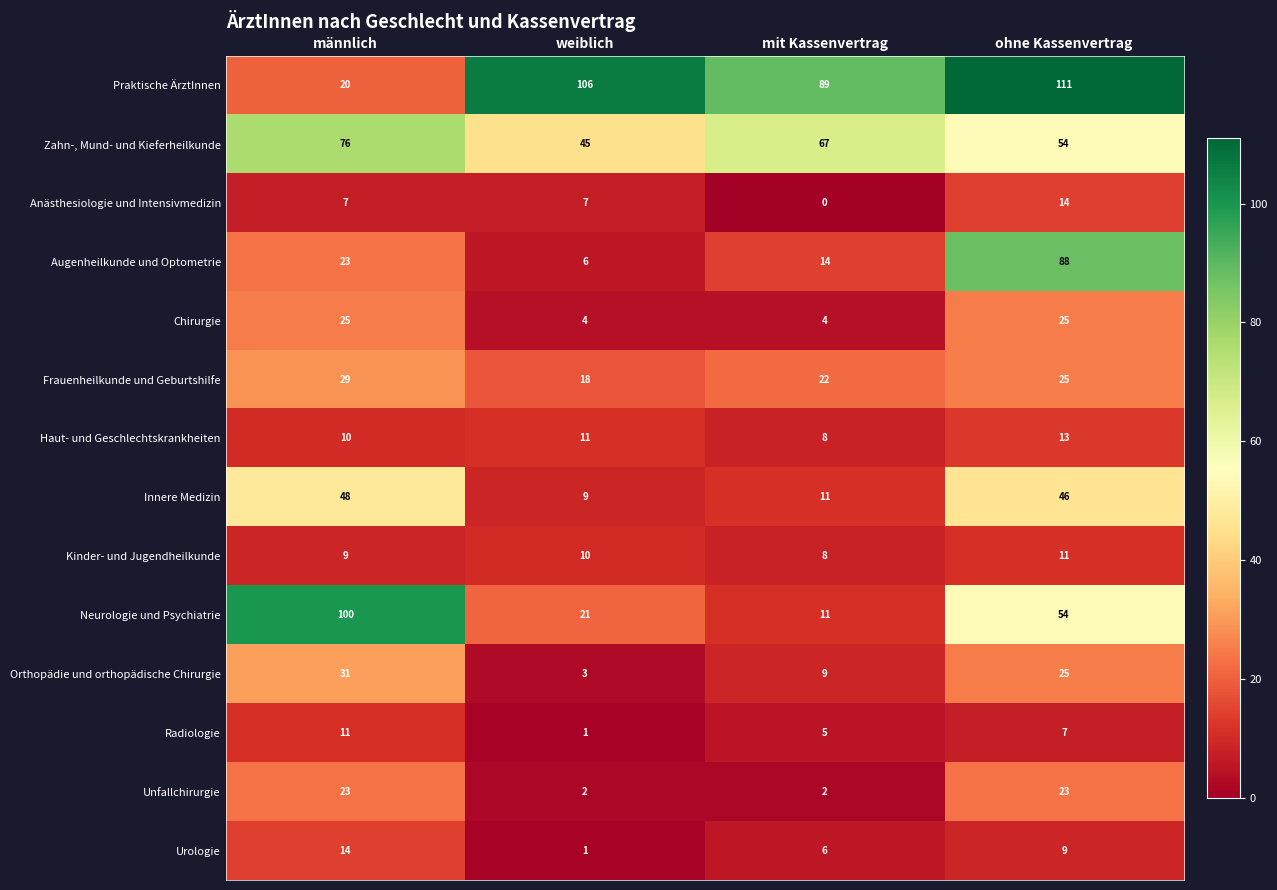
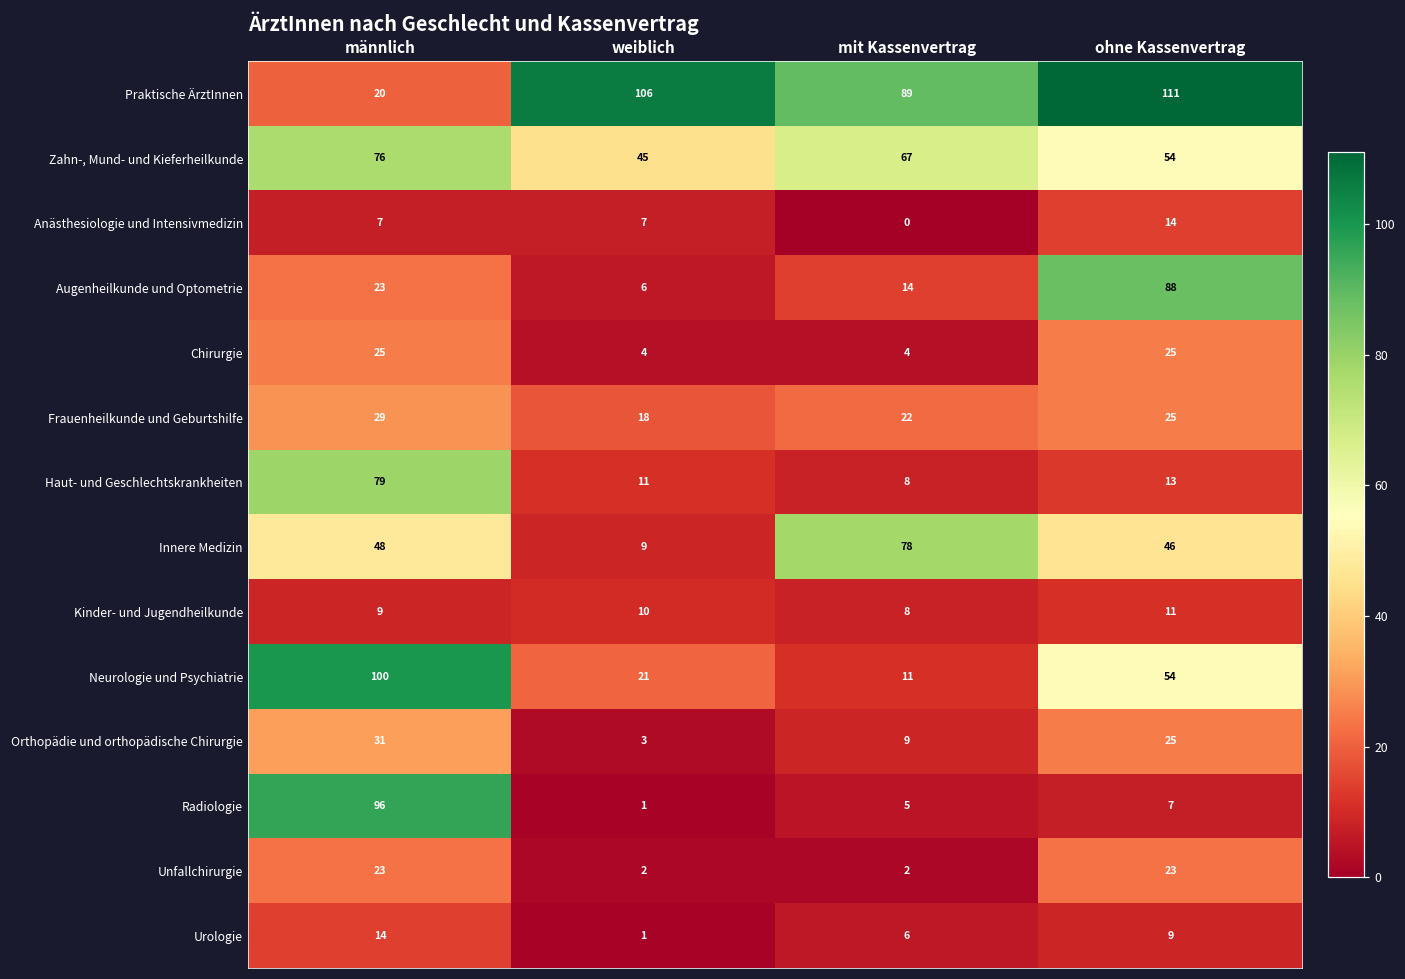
  {
    "Praktische ÄrztInnen": {
      "männlich": 20,
      "weiblich": 106,
      "mit Kassenvertrag": 89,
      "ohne Kassenvertrag": 111
    },
    "Zahn-, Mund- und Kieferheilkunde": {
      "männlich": 76,
      "weiblich": 45,
      "mit Kassenvertrag": 67,
      "ohne Kassenvertrag": 54
    },
    "Anästhesiologie und Intensivmedizin": {
      "männlich": 7,
      "weiblich": 7,
      "mit Kassenvertrag": 0,
      "ohne Kassenvertrag": 14
    },
    "Augenheilkunde und Optometrie": {
      "männlich": 23,
      "weiblich": 6,
      "mit Kassenvertrag": 14,
      "ohne Kassenvertrag": 88
    },
    "Chirurgie": {
      "männlich": 25,
      "weiblich": 4,
      "mit Kassenvertrag": 4,
      "ohne Kassenvertrag": 25
    },
    "Frauenheilkunde und Geburtshilfe": {
      "männlich": 29,
      "weiblich": 18,
      "mit Kassenvertrag": 22,
      "ohne Kassenvertrag": 25
    },
    "Haut- und Geschlechtskrankheiten": {
-     "männlich": 10,
+     "männlich": 79,
      "weiblich": 11,
      "mit Kassenvertrag": 8,
      "ohne Kassenvertrag": 13
    },
    "Innere Medizin": {
      "männlich": 48,
      "weiblich": 9,
-     "mit Kassenvertrag": 11,
+     "mit Kassenvertrag": 78,
      "ohne Kassenvertrag": 46
    },
    "Kinder- und Jugendheilkunde": {
      "männlich": 9,
      "weiblich": 10,
      "mit Kassenvertrag": 8,
      "ohne Kassenvertrag": 11
    },
    "Neurologie und Psychiatrie": {
      "männlich": 100,
      "weiblich": 21,
      "mit Kassenvertrag": 11,
      "ohne Kassenvertrag": 54
    },
    "Orthopädie und orthopädische Chirurgie": {
      "männlich": 31,
      "weiblich": 3,
      "mit Kassenvertrag": 9,
      "ohne Kassenvertrag": 25
    },
    "Radiologie": {
-     "männlich": 11,
+     "männlich": 96,
      "weiblich": 1,
      "mit Kassenvertrag": 5,
      "ohne Kassenvertrag": 7
    },
    "Unfallchirurgie": {
      "männlich": 23,
      "weiblich": 2,
      "mit Kassenvertrag": 2,
      "ohne Kassenvertrag": 23
    },
    "Urologie": {
      "männlich": 14,
      "weiblich": 1,
      "mit Kassenvertrag": 6,
      "ohne Kassenvertrag": 9
    }
  }
